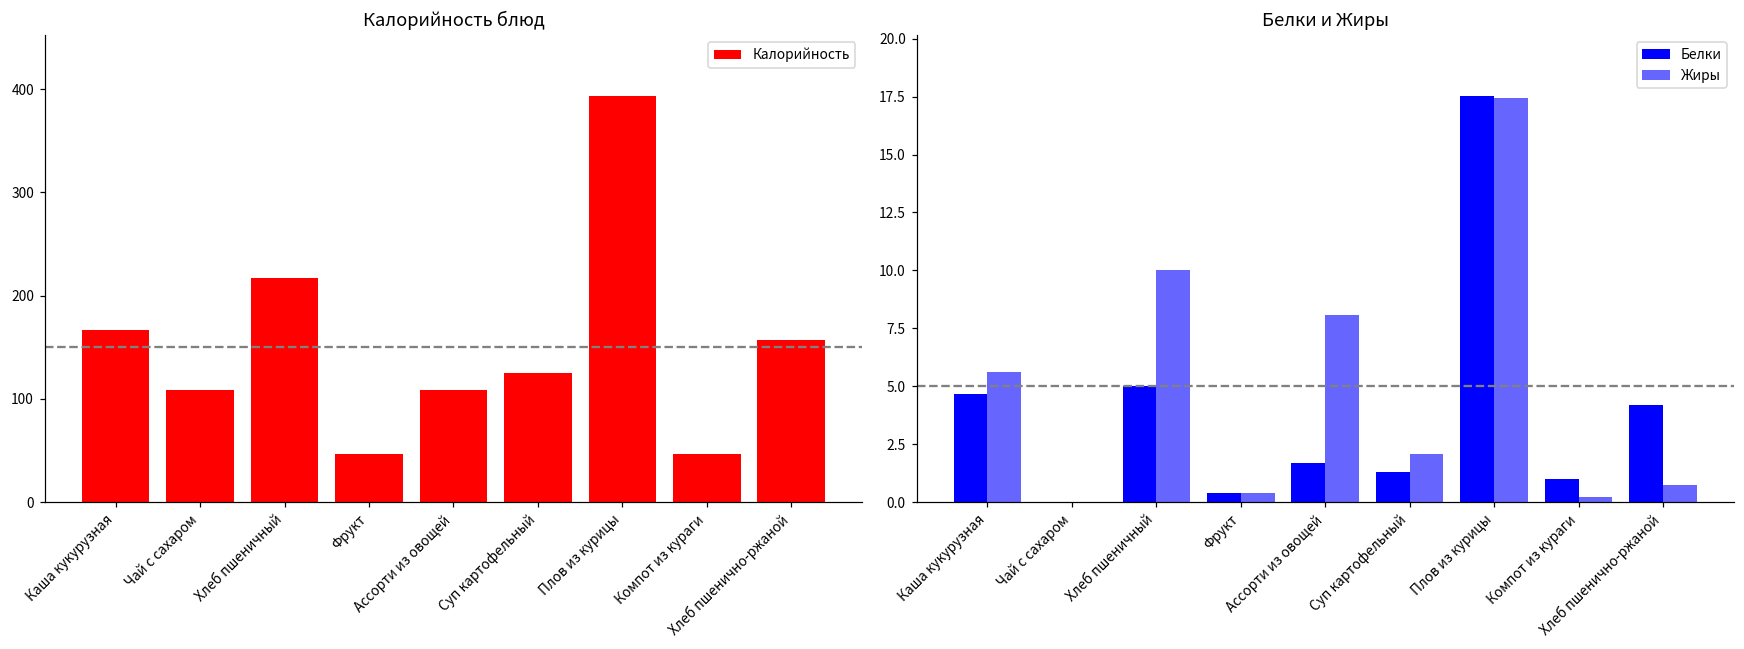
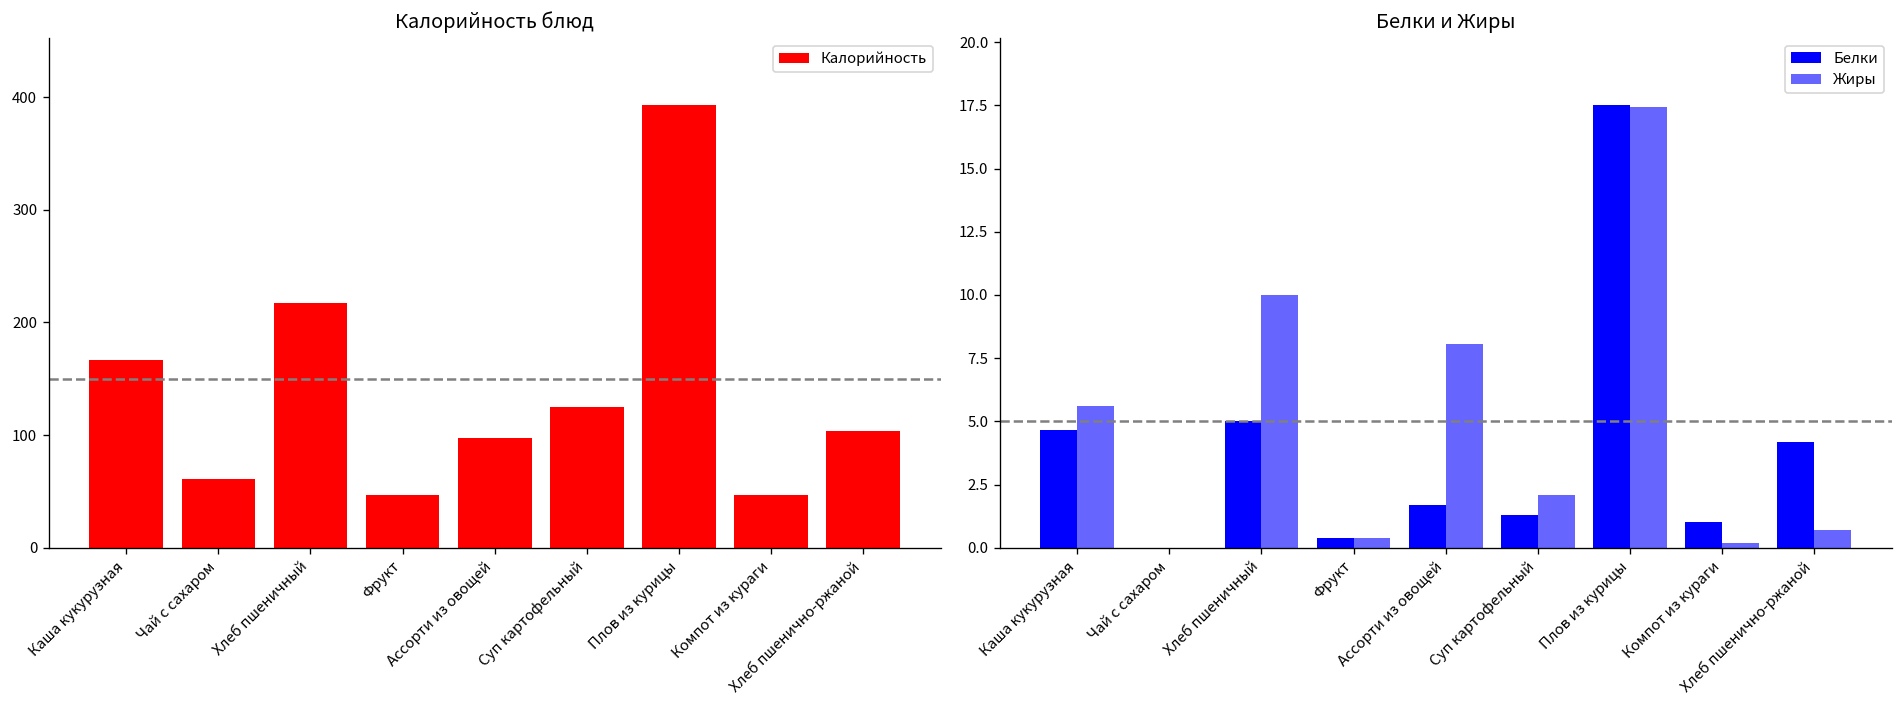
  {
    "Калорийность блюд": {
      "Каша кукурузная": 170,
-     "Чай с сахаром": 110,
+     "Чай с сахаром": 60,
      "Хлеб пшеничный": 220,
      "Фрукт": 50,
-     "Ассорти из овощей": 110,
+     "Ассорти из овощей": 100,
      "Суп картофельный": 130,
      "Плов из курицы": 390,
      "Компот из кураги": 50,
-     "Хлеб пшенично-ржаной": 160
+     "Хлеб пшенично-ржаной": 100
    }
  }
